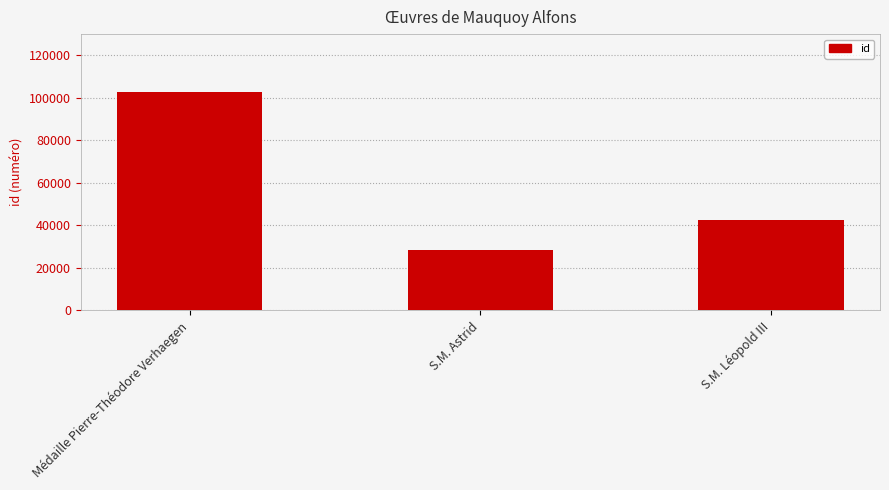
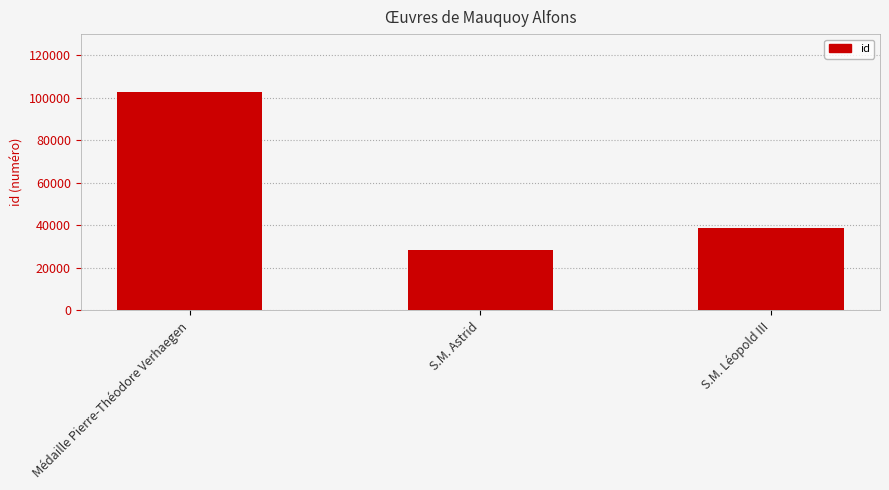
  {
    "Médaille Pierre-Théodore Verhaegen": 103000,
    "S.M. Astrid": 28000,
-   "S.M. Léopold III": 43000
+   "S.M. Léopold III": 39000
  }
